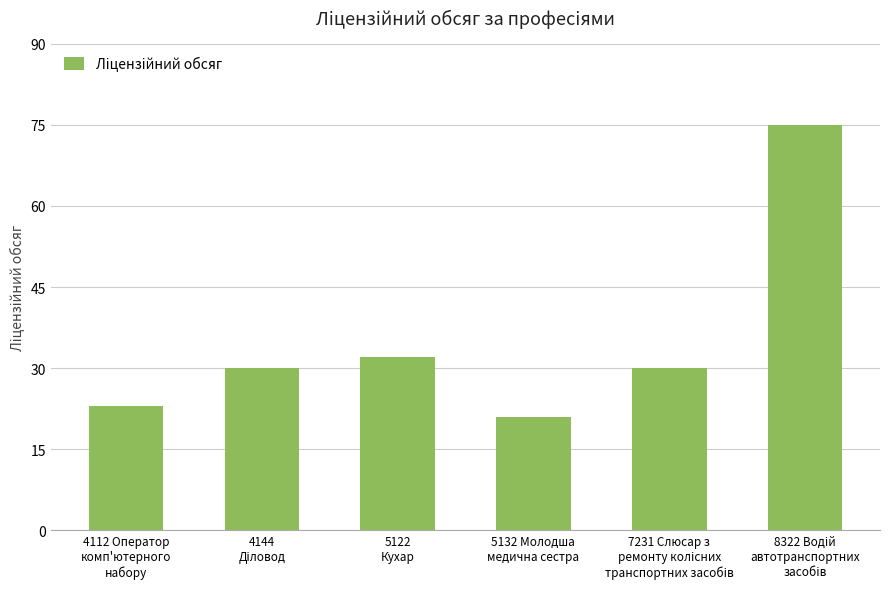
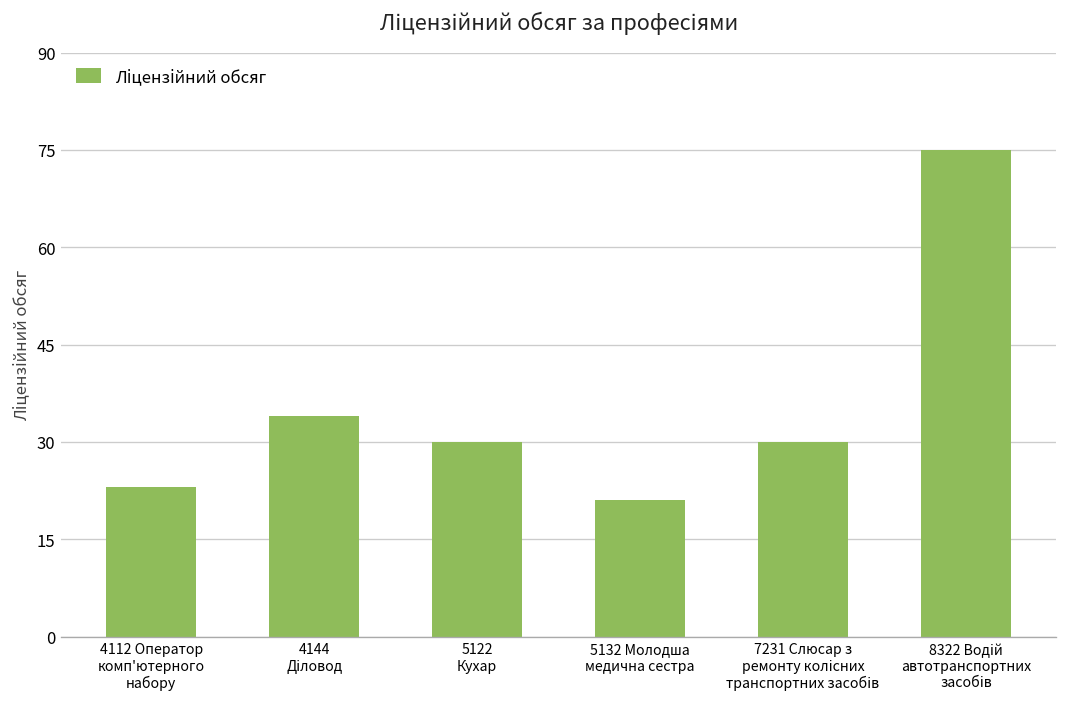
  {
    "4112 Оператор комп'ютерного набору": 23,
-   "4144 Діловод": 30,
-   "5122 Кухар": 32,
+   "4144 Діловод": 34,
+   "5122 Кухар": 30,
    "5132 Молодша медична сестра": 21,
    "7231 Слюсар з ремонту колісних транспортних засобів": 30,
    "8322 Водій автотранспортних засобів": 75
  }
